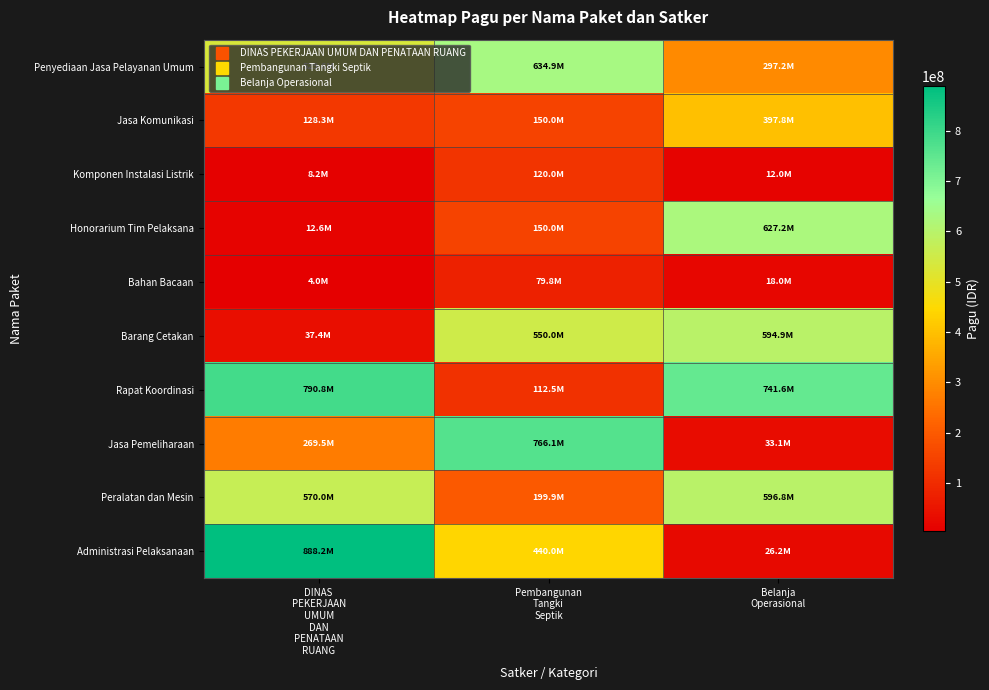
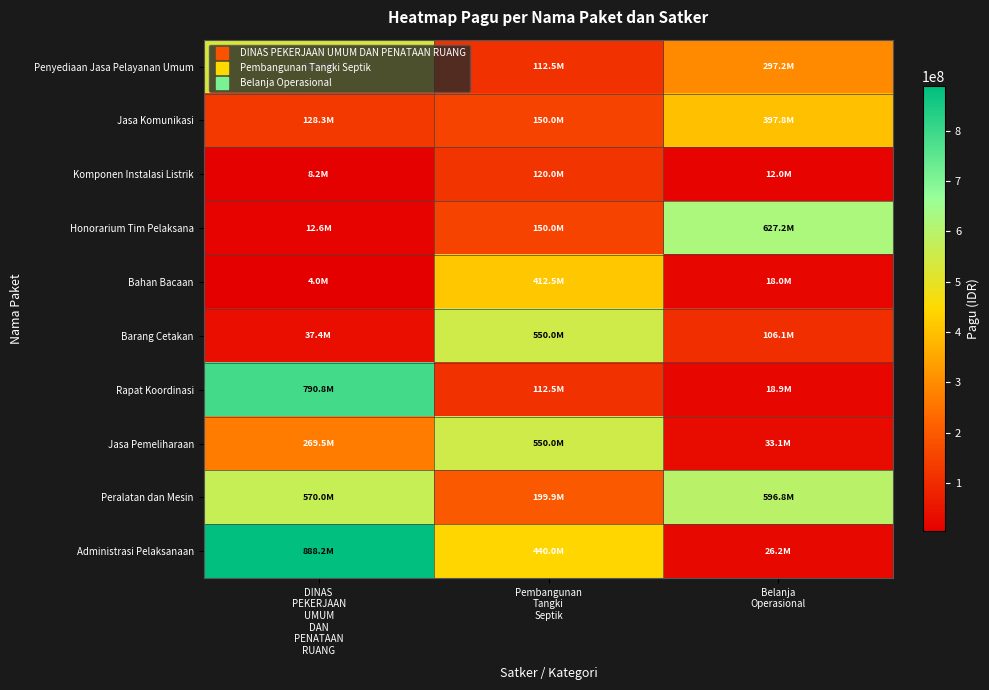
  {
    "Penyediaan Jasa Pelayanan Umum": {
-     "Pembangunan Tangki Septik": "634.9M",
+     "Pembangunan Tangki Septik": "112.5M",
      "Belanja Operasional": "297.2M"
    },
    "Jasa Komunikasi": {
      "DINAS PEKERJAAN UMUM DAN PENATAAN RUANG": "128.3M",
      "Pembangunan Tangki Septik": "150.0M",
      "Belanja Operasional": "397.8M"
    },
    "Komponen Instalasi Listrik": {
      "DINAS PEKERJAAN UMUM DAN PENATAAN RUANG": "8.2M",
      "Pembangunan Tangki Septik": "120.0M",
      "Belanja Operasional": "12.0M"
    },
    "Honorarium Tim Pelaksana": {
      "DINAS PEKERJAAN UMUM DAN PENATAAN RUANG": "12.6M",
      "Pembangunan Tangki Septik": "150.0M",
      "Belanja Operasional": "627.2M"
    },
    "Bahan Bacaan": {
      "DINAS PEKERJAAN UMUM DAN PENATAAN RUANG": "4.0M",
-     "Pembangunan Tangki Septik": "79.8M",
+     "Pembangunan Tangki Septik": "412.5M",
      "Belanja Operasional": "18.0M"
    },
    "Barang Cetakan": {
      "DINAS PEKERJAAN UMUM DAN PENATAAN RUANG": "37.4M",
      "Pembangunan Tangki Septik": "550.0M",
-     "Belanja Operasional": "594.9M"
+     "Belanja Operasional": "106.1M"
    },
    "Rapat Koordinasi": {
      "DINAS PEKERJAAN UMUM DAN PENATAAN RUANG": "790.8M",
      "Pembangunan Tangki Septik": "112.5M",
-     "Belanja Operasional": "741.6M"
+     "Belanja Operasional": "18.9M"
    },
    "Jasa Pemeliharaan": {
      "DINAS PEKERJAAN UMUM DAN PENATAAN RUANG": "269.5M",
-     "Pembangunan Tangki Septik": "766.1M",
+     "Pembangunan Tangki Septik": "550.0M",
      "Belanja Operasional": "33.1M"
    },
    "Peralatan dan Mesin": {
      "DINAS PEKERJAAN UMUM DAN PENATAAN RUANG": "570.0M",
      "Pembangunan Tangki Septik": "199.9M",
      "Belanja Operasional": "596.8M"
    },
    "Administrasi Pelaksanaan": {
      "DINAS PEKERJAAN UMUM DAN PENATAAN RUANG": "888.2M",
      "Pembangunan Tangki Septik": "440.0M",
      "Belanja Operasional": "26.2M"
    }
  }
